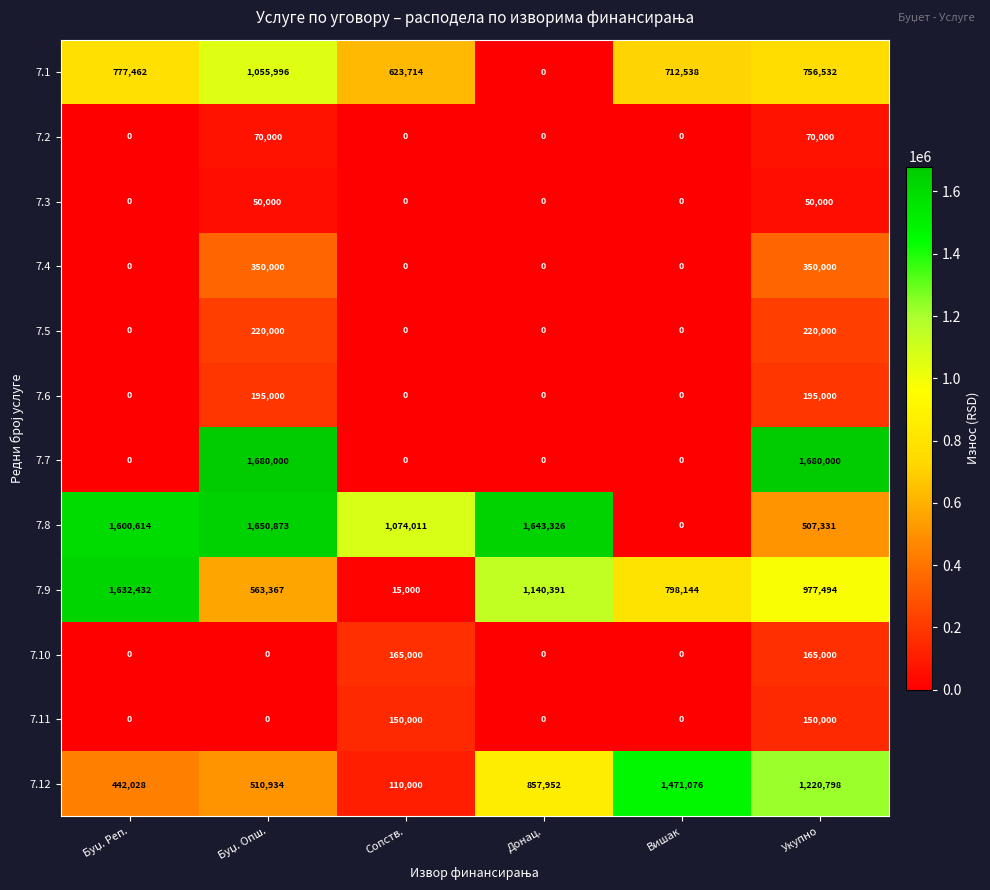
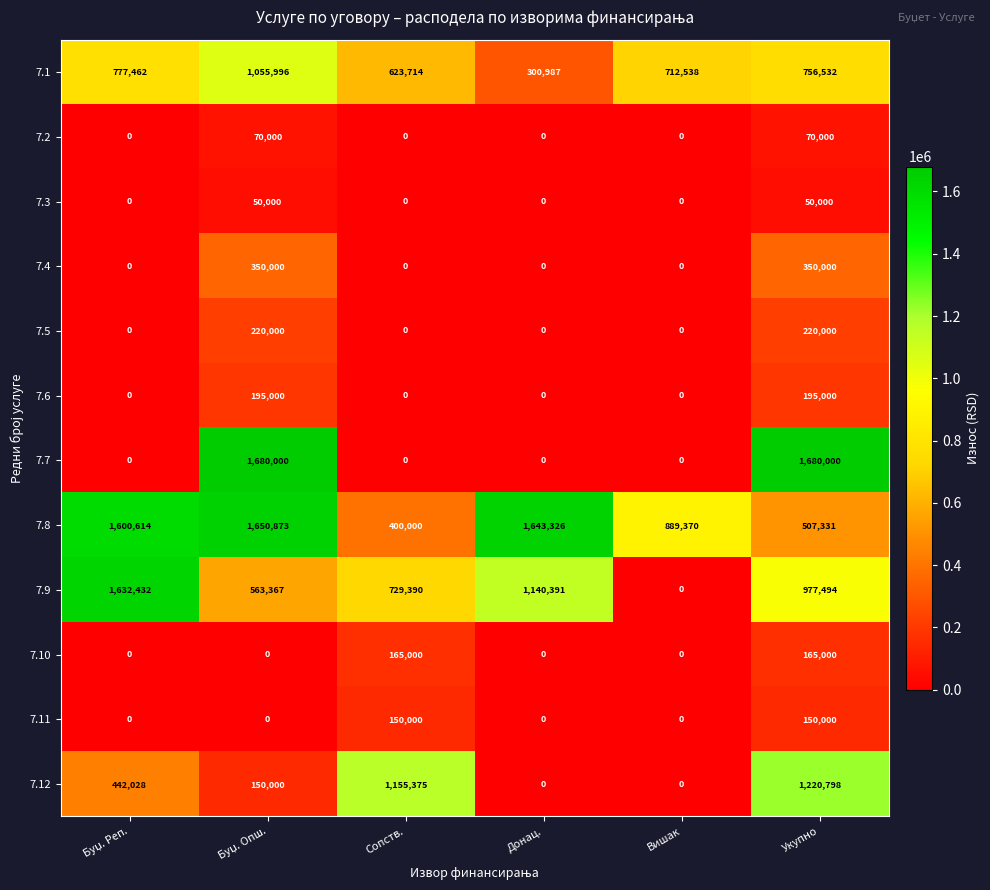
  {
    "7.1": {
      "Буџ. Реп.": "777,462",
      "Буџ. Опш.": "1,055,996",
      "Сопств.": "623,714",
-     "Донац.": "0",
+     "Донац.": "300,987",
      "Вишак": "712,538",
      "Укупно": "756,532"
    },
    "7.2": {
      "Буџ. Реп.": "0",
      "Буџ. Опш.": "70,000",
      "Сопств.": "0",
      "Донац.": "0",
      "Вишак": "0",
      "Укупно": "70,000"
    },
    "7.3": {
      "Буџ. Реп.": "0",
      "Буџ. Опш.": "50,000",
      "Сопств.": "0",
      "Донац.": "0",
      "Вишак": "0",
      "Укупно": "50,000"
    },
    "7.4": {
      "Буџ. Реп.": "0",
      "Буџ. Опш.": "350,000",
      "Сопств.": "0",
      "Донац.": "0",
      "Вишак": "0",
      "Укупно": "350,000"
    },
    "7.5": {
      "Буџ. Реп.": "0",
      "Буџ. Опш.": "220,000",
      "Сопств.": "0",
      "Донац.": "0",
      "Вишак": "0",
      "Укупно": "220,000"
    },
    "7.6": {
      "Буџ. Реп.": "0",
      "Буџ. Опш.": "195,000",
      "Сопств.": "0",
      "Донац.": "0",
      "Вишак": "0",
      "Укупно": "195,000"
    },
    "7.7": {
      "Буџ. Реп.": "0",
      "Буџ. Опш.": "1,680,000",
      "Сопств.": "0",
      "Донац.": "0",
      "Вишак": "0",
      "Укупно": "1,680,000"
    },
    "7.8": {
      "Буџ. Реп.": "1,600,614",
      "Буџ. Опш.": "1,650,873",
-     "Сопств.": "1,074,011",
+     "Сопств.": "400,000",
      "Донац.": "1,643,326",
-     "Вишак": "0",
+     "Вишак": "889,370",
      "Укупно": "507,331"
    },
    "7.9": {
      "Буџ. Реп.": "1,632,432",
      "Буџ. Опш.": "563,367",
-     "Сопств.": "15,000",
+     "Сопств.": "729,390",
      "Донац.": "1,140,391",
-     "Вишак": "798,144",
+     "Вишак": "0",
      "Укупно": "977,494"
    },
    "7.10": {
      "Буџ. Реп.": "0",
      "Буџ. Опш.": "0",
      "Сопств.": "165,000",
      "Донац.": "0",
      "Вишак": "0",
      "Укупно": "165,000"
    },
    "7.11": {
      "Буџ. Реп.": "0",
      "Буџ. Опш.": "0",
      "Сопств.": "150,000",
      "Донац.": "0",
      "Вишак": "0",
      "Укупно": "150,000"
    },
    "7.12": {
      "Буџ. Реп.": "442,028",
-     "Буџ. Опш.": "510,934",
-     "Сопств.": "110,000",
-     "Донац.": "857,952",
-     "Вишак": "1,471,076",
+     "Буџ. Опш.": "150,000",
+     "Сопств.": "1,155,375",
+     "Донац.": "0",
+     "Вишак": "0",
      "Укупно": "1,220,798"
    }
  }
